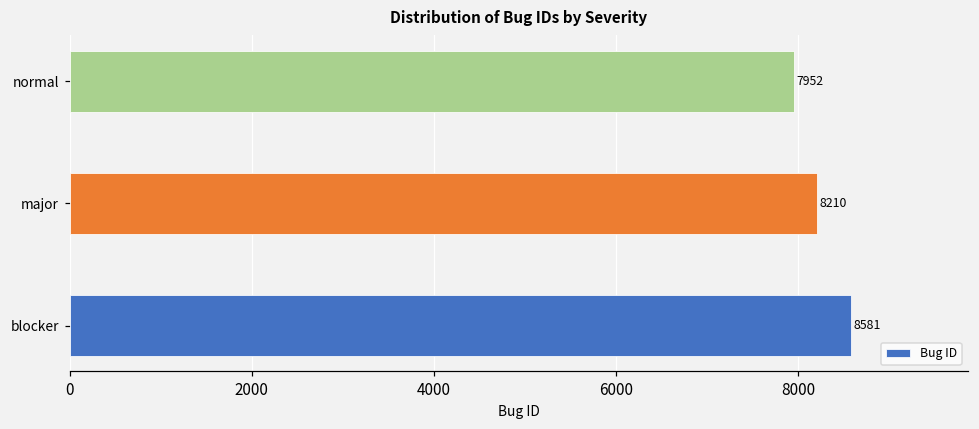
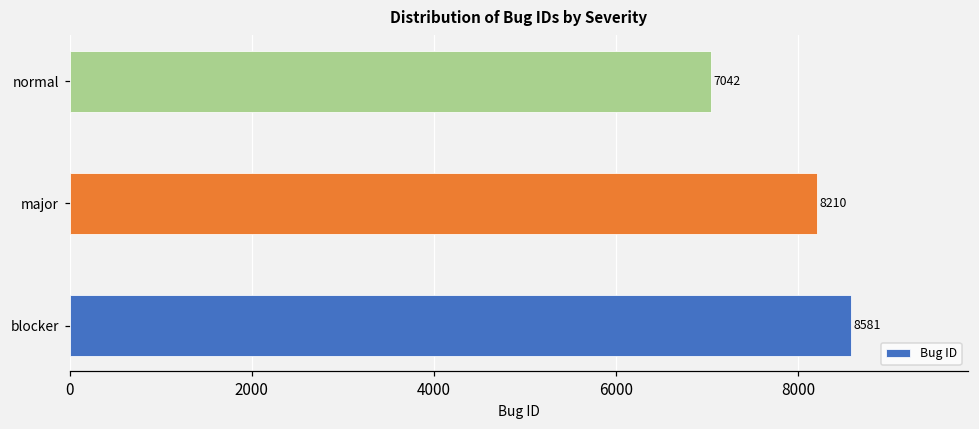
  {
-   "normal": 7952,
+   "normal": 7042,
    "major": 8210,
    "blocker": 8581
  }
